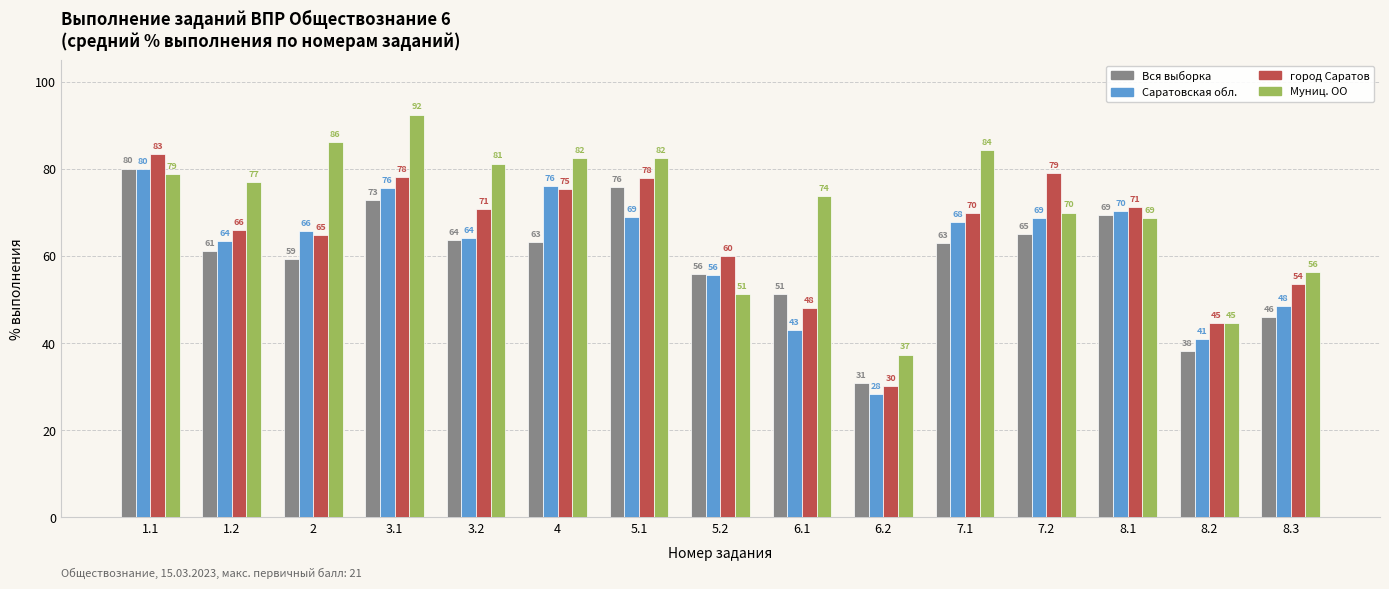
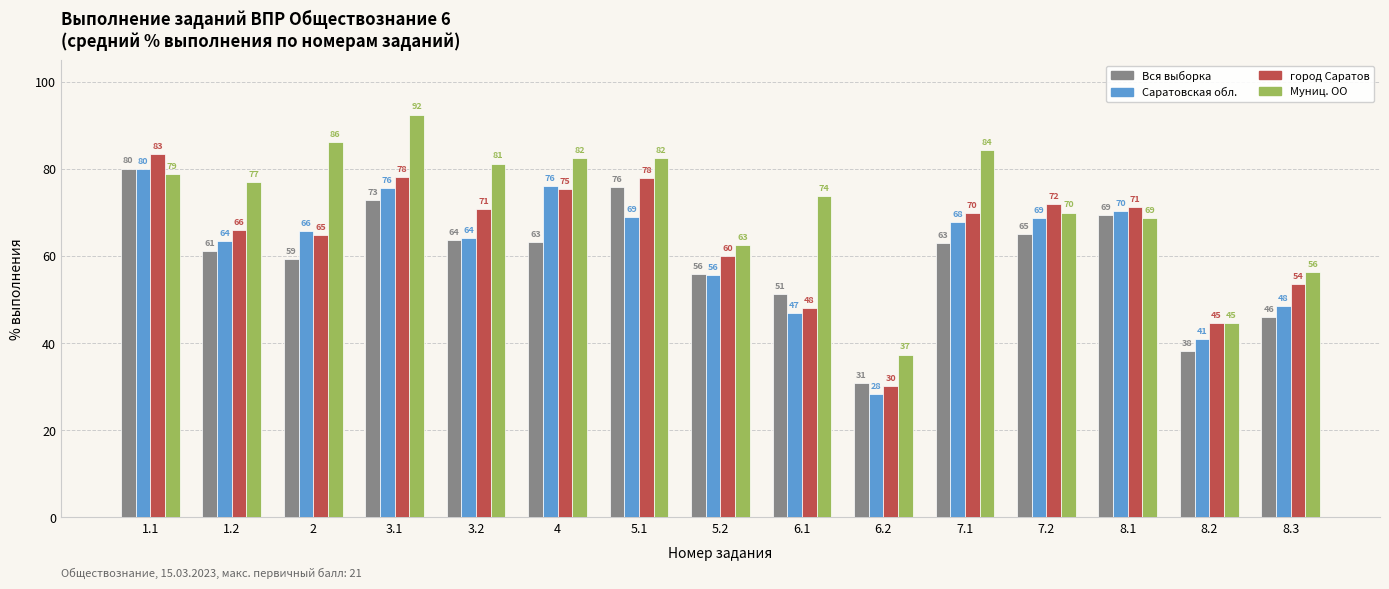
  {
    "Вся выборка": {
      "1.1": 80,
      "1.2": 61,
      "2": 59,
      "3.1": 73,
      "3.2": 64,
      "4": 63,
      "5.1": 76,
      "5.2": 56,
      "6.1": 51,
      "6.2": 31,
      "7.1": 63,
      "7.2": 65,
      "8.1": 69,
      "8.2": 38,
      "8.3": 46
    },
    "Саратовская обл.": {
      "1.1": 80,
      "1.2": 64,
      "2": 66,
      "3.1": 76,
      "3.2": 64,
      "4": 76,
      "5.1": 69,
      "5.2": 56,
-     "6.1": 43,
+     "6.1": 47,
      "6.2": 28,
      "7.1": 68,
      "7.2": 69,
      "8.1": 70,
      "8.2": 41,
      "8.3": 48
    },
    "город Саратов": {
      "1.1": 83,
      "1.2": 66,
      "2": 65,
      "3.1": 78,
      "3.2": 71,
      "4": 75,
      "5.1": 78,
      "5.2": 60,
      "6.1": 48,
      "6.2": 30,
      "7.1": 70,
-     "7.2": 79,
+     "7.2": 72,
      "8.1": 71,
      "8.2": 45,
      "8.3": 54
    },
    "Муниц. ОО": {
      "1.1": 79,
      "1.2": 77,
      "2": 86,
      "3.1": 92,
      "3.2": 81,
      "4": 82,
      "5.1": 82,
-     "5.2": 51,
+     "5.2": 63,
      "6.1": 74,
      "6.2": 37,
      "7.1": 84,
      "7.2": 70,
      "8.1": 69,
      "8.2": 45,
      "8.3": 56
    }
  }
